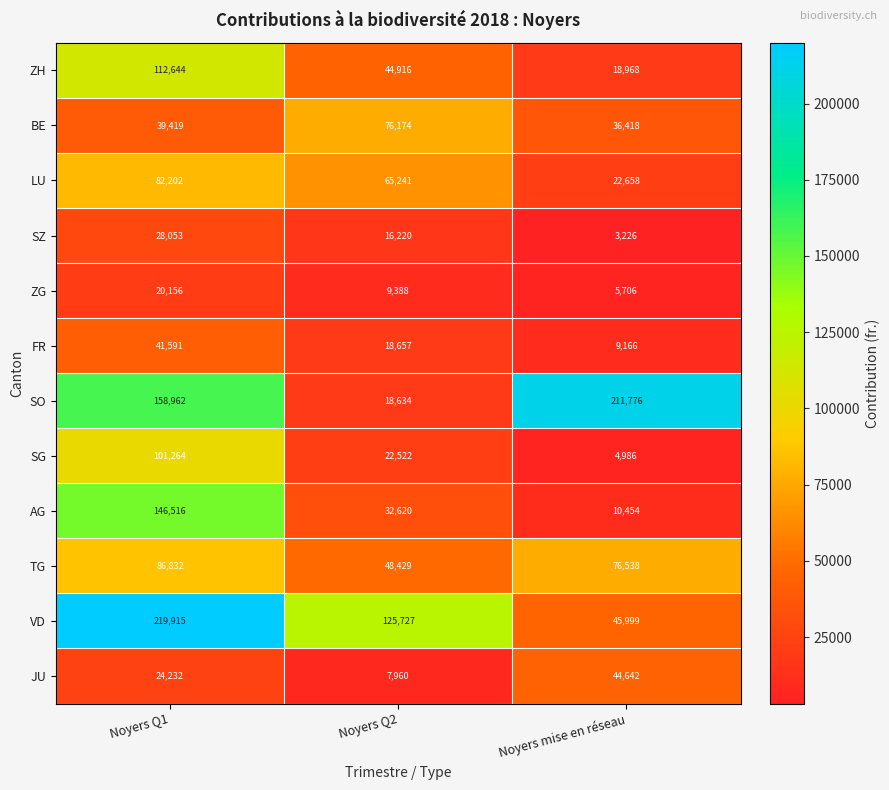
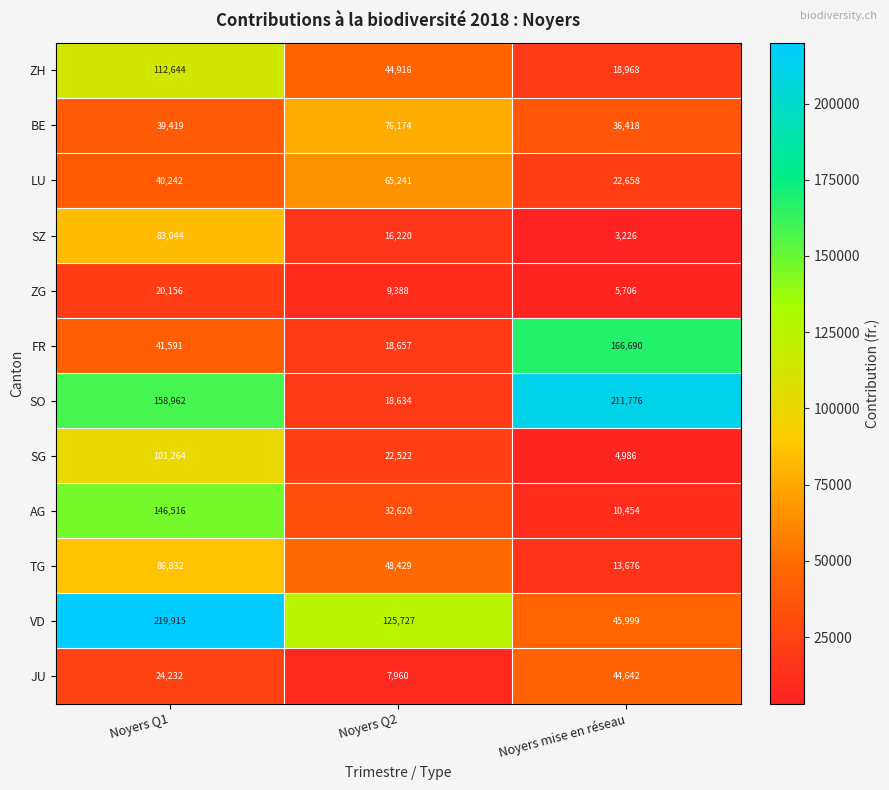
  {
    "ZH": {
      "Noyers Q1": "112,644",
      "Noyers Q2": "44,916",
      "Noyers mise en réseau": "18,968"
    },
    "BE": {
      "Noyers Q1": "39,419",
      "Noyers Q2": "76,174",
      "Noyers mise en réseau": "36,418"
    },
    "LU": {
-     "Noyers Q1": "82,202",
+     "Noyers Q1": "40,242",
      "Noyers Q2": "65,241",
      "Noyers mise en réseau": "22,658"
    },
    "SZ": {
-     "Noyers Q1": "28,053",
+     "Noyers Q1": "83,044",
      "Noyers Q2": "16,220",
      "Noyers mise en réseau": "3,226"
    },
    "ZG": {
      "Noyers Q1": "20,156",
      "Noyers Q2": "9,388",
      "Noyers mise en réseau": "5,706"
    },
    "FR": {
      "Noyers Q1": "41,591",
      "Noyers Q2": "18,657",
-     "Noyers mise en réseau": "9,166"
+     "Noyers mise en réseau": "166,690"
    },
    "SO": {
      "Noyers Q1": "158,962",
      "Noyers Q2": "18,634",
      "Noyers mise en réseau": "211,776"
    },
    "SG": {
      "Noyers Q1": "101,264",
      "Noyers Q2": "22,522",
      "Noyers mise en réseau": "4,986"
    },
    "AG": {
      "Noyers Q1": "146,516",
      "Noyers Q2": "32,620",
      "Noyers mise en réseau": "10,454"
    },
    "TG": {
      "Noyers Q1": "86,832",
      "Noyers Q2": "48,429",
-     "Noyers mise en réseau": "76,538"
+     "Noyers mise en réseau": "13,676"
    },
    "VD": {
      "Noyers Q1": "219,915",
      "Noyers Q2": "125,727",
      "Noyers mise en réseau": "45,999"
    },
    "JU": {
      "Noyers Q1": "24,232",
      "Noyers Q2": "7,960",
      "Noyers mise en réseau": "44,642"
    }
  }
